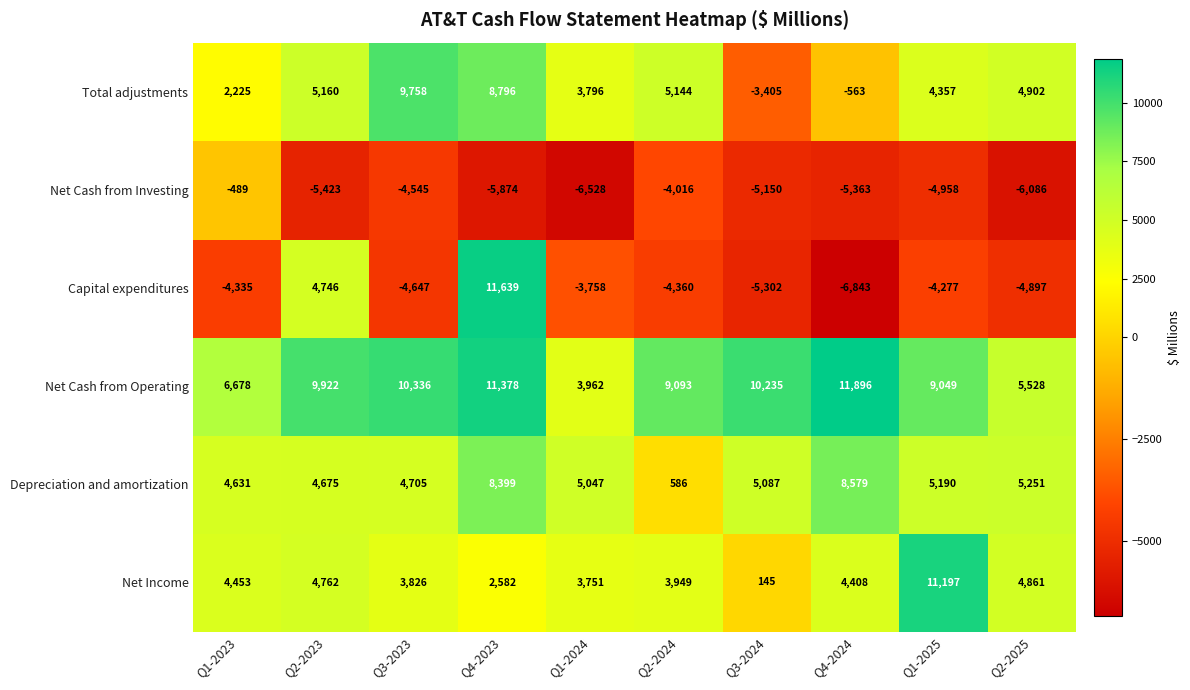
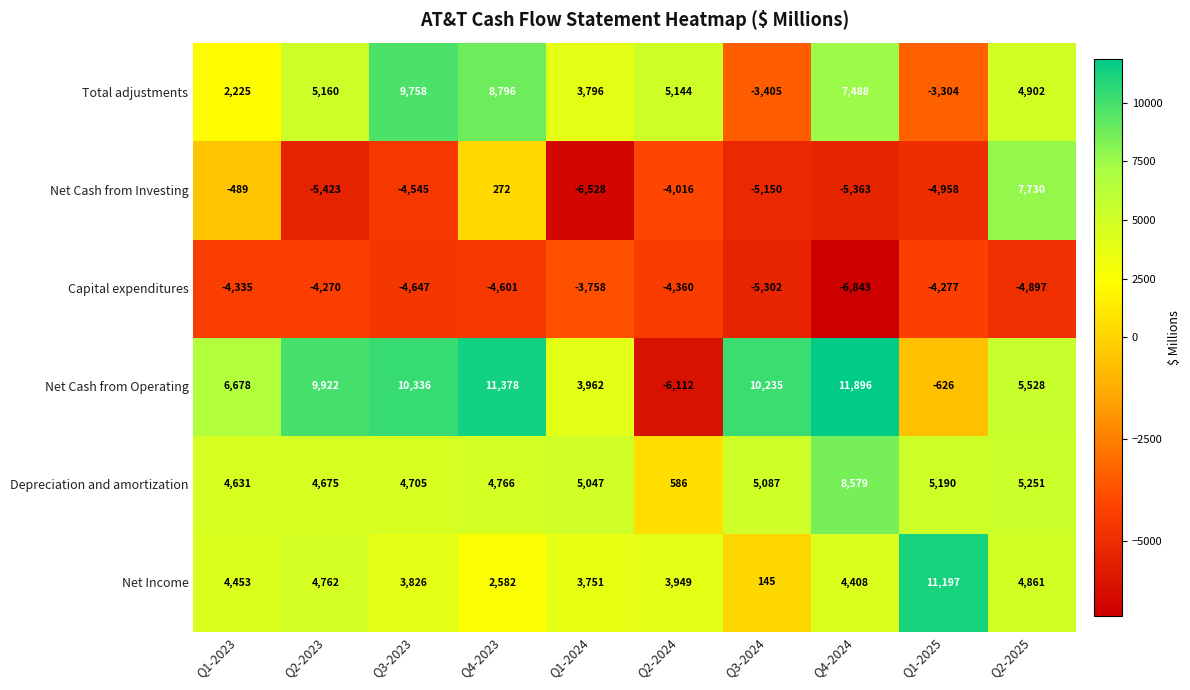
  {
    "Total adjustments": {
      "Q1-2023": "2,225",
      "Q2-2023": "5,160",
      "Q3-2023": "9,758",
      "Q4-2023": "8,796",
      "Q1-2024": "3,796",
      "Q2-2024": "5,144",
      "Q3-2024": "-3,405",
-     "Q4-2024": "-563",
-     "Q1-2025": "4,357",
+     "Q4-2024": "7,488",
+     "Q1-2025": "-3,304",
      "Q2-2025": "4,902"
    },
    "Net Cash from Investing": {
      "Q1-2023": "-489",
      "Q2-2023": "-5,423",
      "Q3-2023": "-4,545",
-     "Q4-2023": "-5,874",
+     "Q4-2023": "272",
      "Q1-2024": "-6,528",
      "Q2-2024": "-4,016",
      "Q3-2024": "-5,150",
      "Q4-2024": "-5,363",
      "Q1-2025": "-4,958",
-     "Q2-2025": "-6,086"
+     "Q2-2025": "7,730"
    },
    "Capital expenditures": {
      "Q1-2023": "-4,335",
-     "Q2-2023": "4,746",
+     "Q2-2023": "-4,270",
      "Q3-2023": "-4,647",
-     "Q4-2023": "11,639",
+     "Q4-2023": "-4,601",
      "Q1-2024": "-3,758",
      "Q2-2024": "-4,360",
      "Q3-2024": "-5,302",
      "Q4-2024": "-6,843",
      "Q1-2025": "-4,277",
      "Q2-2025": "-4,897"
    },
    "Net Cash from Operating": {
      "Q1-2023": "6,678",
      "Q2-2023": "9,922",
      "Q3-2023": "10,336",
      "Q4-2023": "11,378",
      "Q1-2024": "3,962",
-     "Q2-2024": "9,093",
+     "Q2-2024": "-6,112",
      "Q3-2024": "10,235",
      "Q4-2024": "11,896",
-     "Q1-2025": "9,049",
+     "Q1-2025": "-626",
      "Q2-2025": "5,528"
    },
    "Depreciation and amortization": {
      "Q1-2023": "4,631",
      "Q2-2023": "4,675",
      "Q3-2023": "4,705",
-     "Q4-2023": "8,399",
+     "Q4-2023": "4,766",
      "Q1-2024": "5,047",
      "Q2-2024": "586",
      "Q3-2024": "5,087",
      "Q4-2024": "8,579",
      "Q1-2025": "5,190",
      "Q2-2025": "5,251"
    },
    "Net Income": {
      "Q1-2023": "4,453",
      "Q2-2023": "4,762",
      "Q3-2023": "3,826",
      "Q4-2023": "2,582",
      "Q1-2024": "3,751",
      "Q2-2024": "3,949",
      "Q3-2024": "145",
      "Q4-2024": "4,408",
      "Q1-2025": "11,197",
      "Q2-2025": "4,861"
    }
  }
